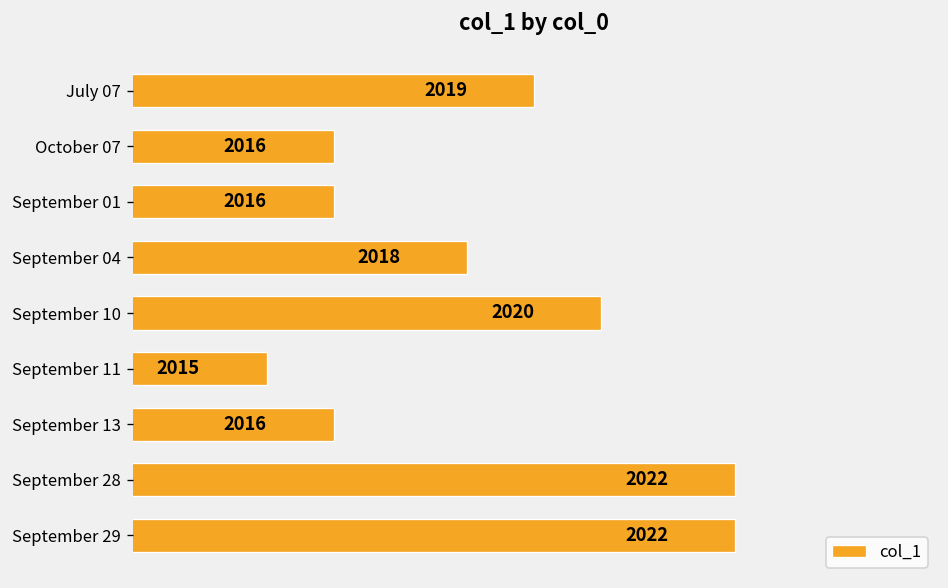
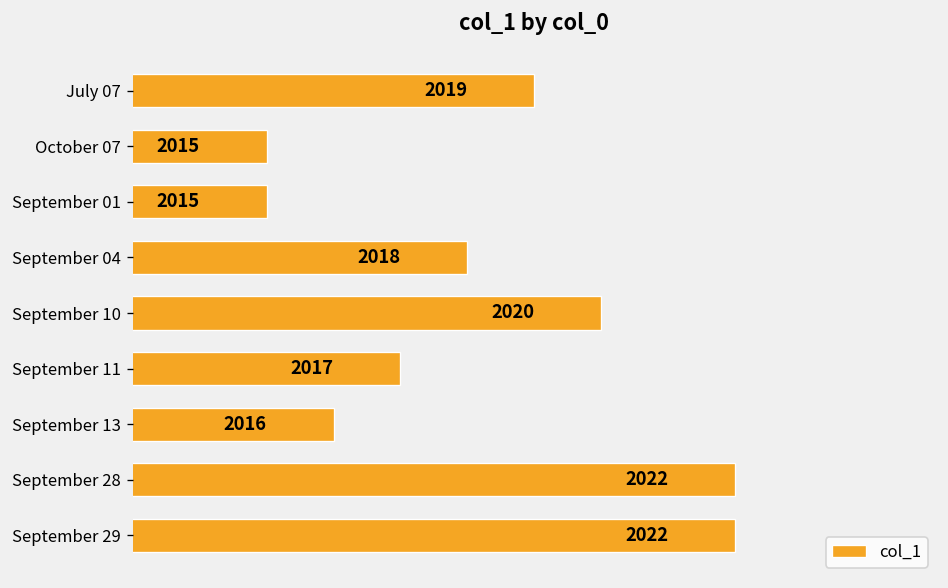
  {
    "July 07": 2019,
-   "October 07": 2016,
-   "September 01": 2016,
+   "October 07": 2015,
+   "September 01": 2015,
    "September 04": 2018,
    "September 10": 2020,
-   "September 11": 2015,
+   "September 11": 2017,
    "September 13": 2016,
    "September 28": 2022,
    "September 29": 2022
  }
